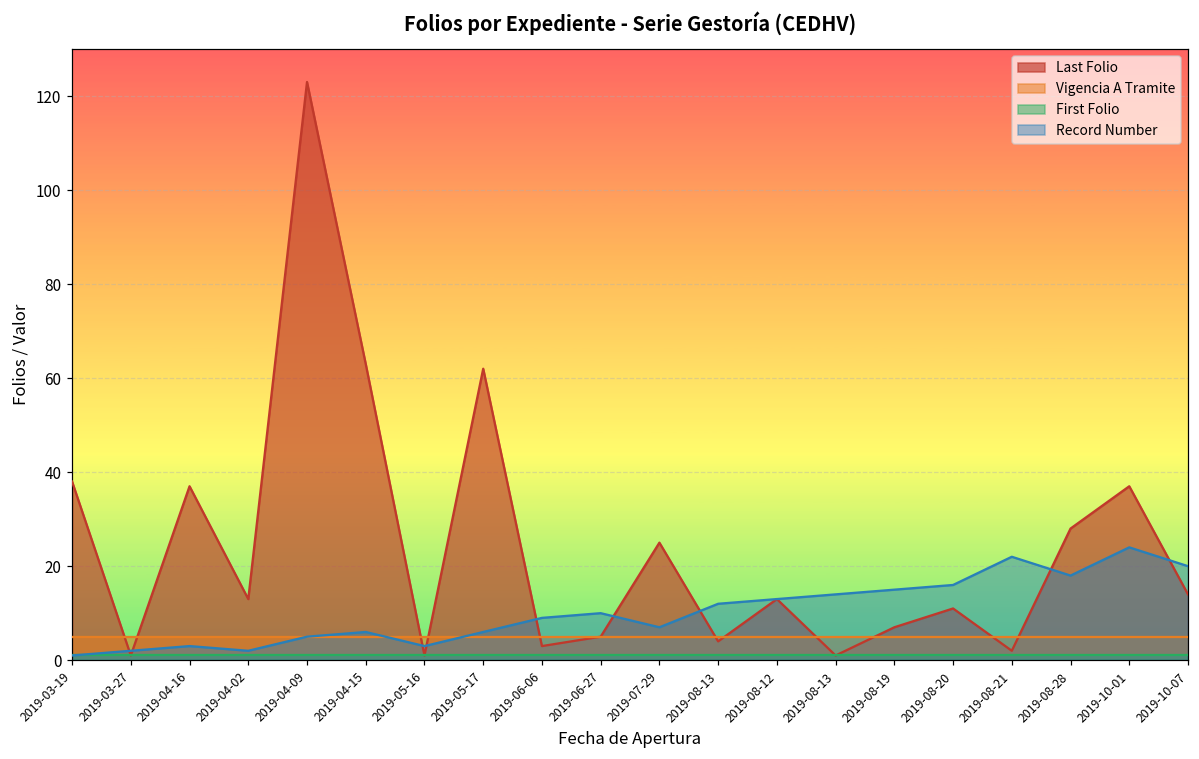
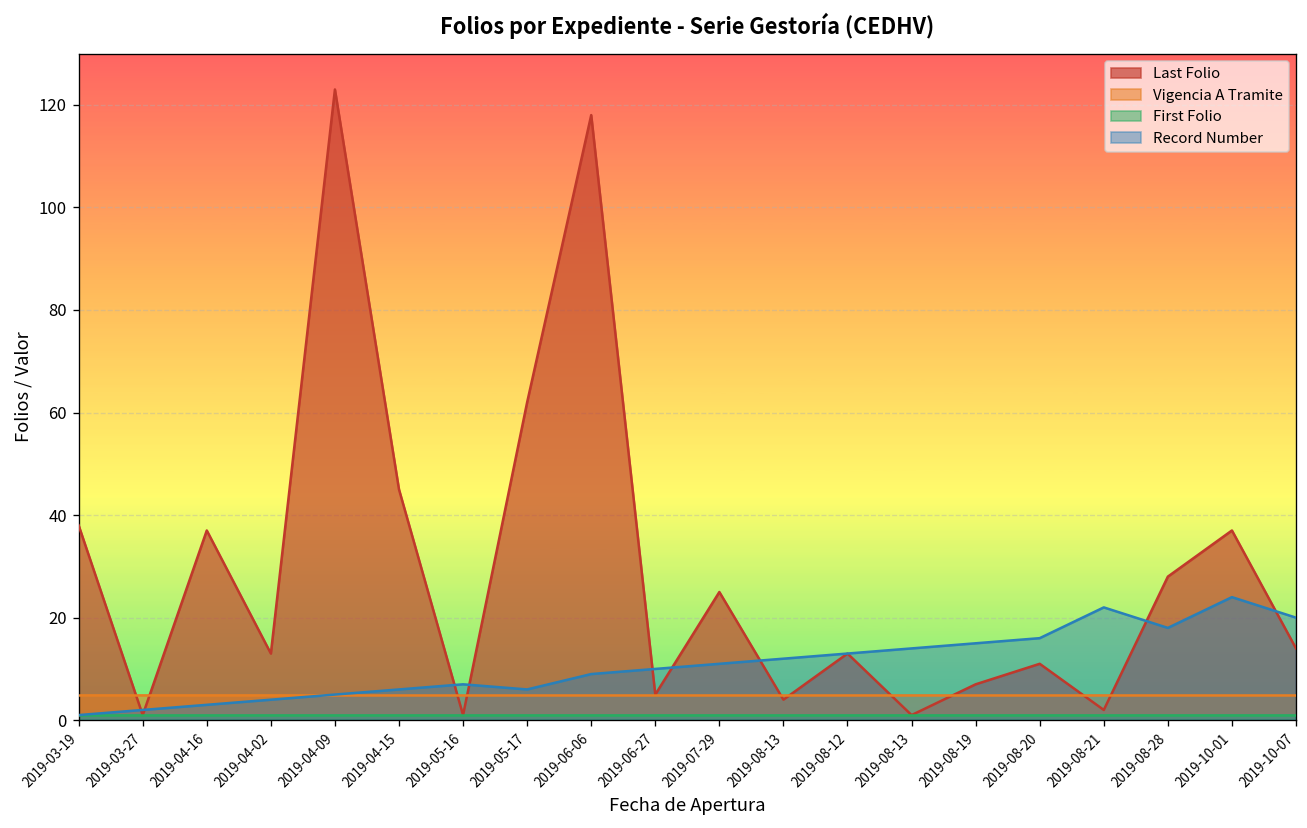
  {
    "Last Folio": {
      "2019-03-19": 38,
      "2019-04-16": 37,
      "2019-04-02": 13,
      "2019-04-09": 123,
-     "2019-04-15": 63,
+     "2019-04-15": 45,
      "2019-05-17": 62,
-     "2019-06-06": 3,
+     "2019-06-06": 118,
      "2019-07-29": 25,
      "2019-08-19": 7,
      "2019-08-20": 11,
      "2019-08-21": 2,
      "2019-08-28": 28,
      "2019-10-01": 37,
      "2019-10-07": 14
    },
    "Vigencia A Tramite": {
      "2019-03-19": 5,
      "2019-03-27": 5,
      "2019-04-16": 5,
      "2019-04-02": 5,
      "2019-04-15": 5,
      "2019-05-16": 5,
      "2019-05-17": 5,
      "2019-06-06": 5,
      "2019-07-29": 5,
      "2019-08-12": 5,
      "2019-08-19": 5,
      "2019-08-20": 5,
      "2019-08-21": 5,
      "2019-08-28": 5,
      "2019-10-01": 5,
      "2019-10-07": 5
    },
    "First Folio": {
      "2019-04-16": 1,
      "2019-04-02": 1,
      "2019-04-09": 1,
      "2019-04-15": 1,
      "2019-05-17": 1,
      "2019-06-06": 1,
      "2019-06-27": 1,
      "2019-07-29": 1,
      "2019-08-12": 1,
      "2019-08-19": 1,
      "2019-08-20": 1,
      "2019-08-21": 1,
      "2019-08-28": 1,
      "2019-10-01": 1,
      "2019-10-07": 1
    },
    "Record Number": {
      "2019-03-27": 2,
      "2019-04-16": 3,
-     "2019-04-02": 2,
+     "2019-04-02": 4,
      "2019-04-15": 6,
-     "2019-05-16": 3,
+     "2019-05-16": 7,
      "2019-05-17": 6,
      "2019-06-06": 9,
      "2019-06-27": 10,
-     "2019-07-29": 7,
+     "2019-07-29": 11,
      "2019-08-19": 15,
      "2019-08-20": 16,
      "2019-08-21": 22,
      "2019-08-28": 18,
      "2019-10-01": 24,
      "2019-10-07": 20
    }
  }
